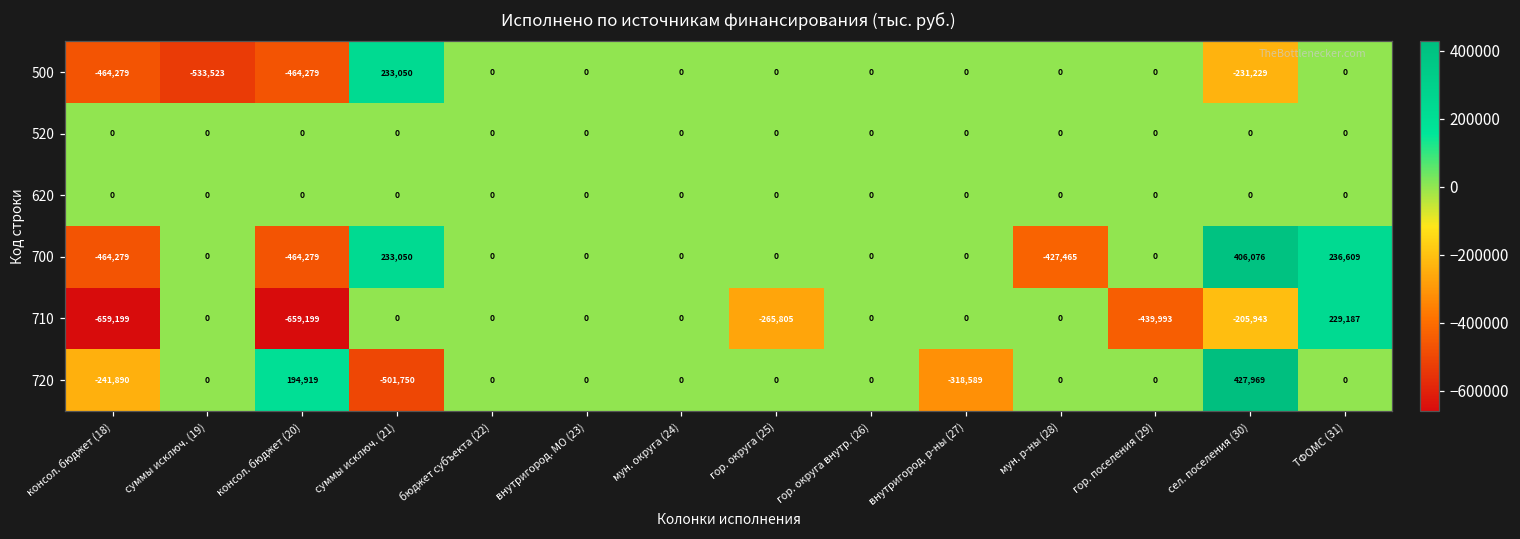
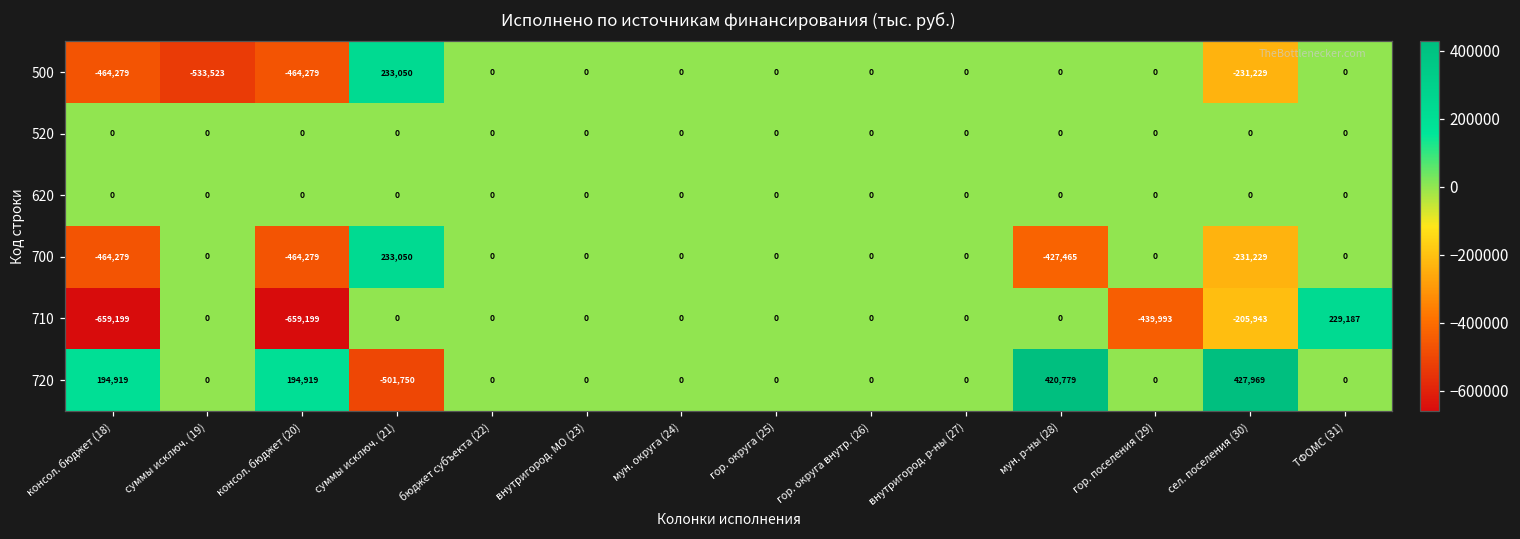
  {
    "500": {
      "консол. бюджет (18)": "-464,279",
      "суммы исключ. (19)": "-533,523",
      "консол. бюджет (20)": "-464,279",
      "суммы исключ. (21)": "233,050",
      "бюджет субъекта (22)": "0",
      "внутригород. МО (23)": "0",
      "мун. округа (24)": "0",
      "гор. округа (25)": "0",
      "гор. округа внутр. (26)": "0",
      "внутригород. р-ны (27)": "0",
      "мун. р-ны (28)": "0",
      "гор. поселения (29)": "0",
      "сел. поселения (30)": "-231,229"
    },
    "520": {
      "консол. бюджет (18)": "0",
      "суммы исключ. (19)": "0",
      "консол. бюджет (20)": "0",
      "суммы исключ. (21)": "0",
      "бюджет субъекта (22)": "0",
      "внутригород. МО (23)": "0",
      "мун. округа (24)": "0",
      "гор. округа (25)": "0",
      "гор. округа внутр. (26)": "0",
      "внутригород. р-ны (27)": "0",
      "мун. р-ны (28)": "0",
      "гор. поселения (29)": "0",
      "сел. поселения (30)": "0",
      "ТФОМС (31)": "0"
    },
    "620": {
      "консол. бюджет (18)": "0",
      "суммы исключ. (19)": "0",
      "консол. бюджет (20)": "0",
      "суммы исключ. (21)": "0",
      "бюджет субъекта (22)": "0",
      "внутригород. МО (23)": "0",
      "мун. округа (24)": "0",
      "гор. округа (25)": "0",
      "гор. округа внутр. (26)": "0",
      "внутригород. р-ны (27)": "0",
      "мун. р-ны (28)": "0",
      "гор. поселения (29)": "0",
      "сел. поселения (30)": "0",
      "ТФОМС (31)": "0"
    },
    "700": {
      "консол. бюджет (18)": "-464,279",
      "суммы исключ. (19)": "0",
      "консол. бюджет (20)": "-464,279",
      "суммы исключ. (21)": "233,050",
      "бюджет субъекта (22)": "0",
      "внутригород. МО (23)": "0",
      "мун. округа (24)": "0",
      "гор. округа (25)": "0",
      "гор. округа внутр. (26)": "0",
      "внутригород. р-ны (27)": "0",
      "мун. р-ны (28)": "-427,465",
      "гор. поселения (29)": "0",
-     "сел. поселения (30)": "406,076",
-     "ТФОМС (31)": "236,609"
+     "сел. поселения (30)": "-231,229",
+     "ТФОМС (31)": "0"
    },
    "710": {
      "консол. бюджет (18)": "-659,199",
      "суммы исключ. (19)": "0",
      "консол. бюджет (20)": "-659,199",
      "суммы исключ. (21)": "0",
      "бюджет субъекта (22)": "0",
      "внутригород. МО (23)": "0",
      "мун. округа (24)": "0",
-     "гор. округа (25)": "-265,805",
+     "гор. округа (25)": "0",
      "гор. округа внутр. (26)": "0",
      "внутригород. р-ны (27)": "0",
      "мун. р-ны (28)": "0",
      "гор. поселения (29)": "-439,993",
      "сел. поселения (30)": "-205,943",
      "ТФОМС (31)": "229,187"
    },
    "720": {
-     "консол. бюджет (18)": "-241,890",
+     "консол. бюджет (18)": "194,919",
      "суммы исключ. (19)": "0",
      "консол. бюджет (20)": "194,919",
      "суммы исключ. (21)": "-501,750",
      "бюджет субъекта (22)": "0",
      "внутригород. МО (23)": "0",
      "мун. округа (24)": "0",
      "гор. округа (25)": "0",
      "гор. округа внутр. (26)": "0",
-     "внутригород. р-ны (27)": "-318,589",
-     "мун. р-ны (28)": "0",
+     "внутригород. р-ны (27)": "0",
+     "мун. р-ны (28)": "420,779",
      "гор. поселения (29)": "0",
      "сел. поселения (30)": "427,969",
      "ТФОМС (31)": "0"
    }
  }
